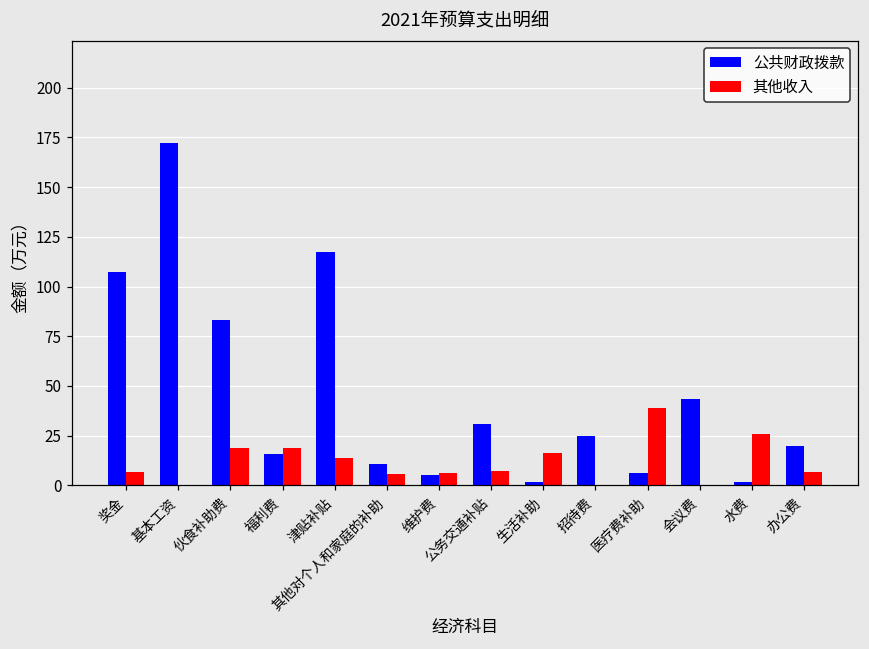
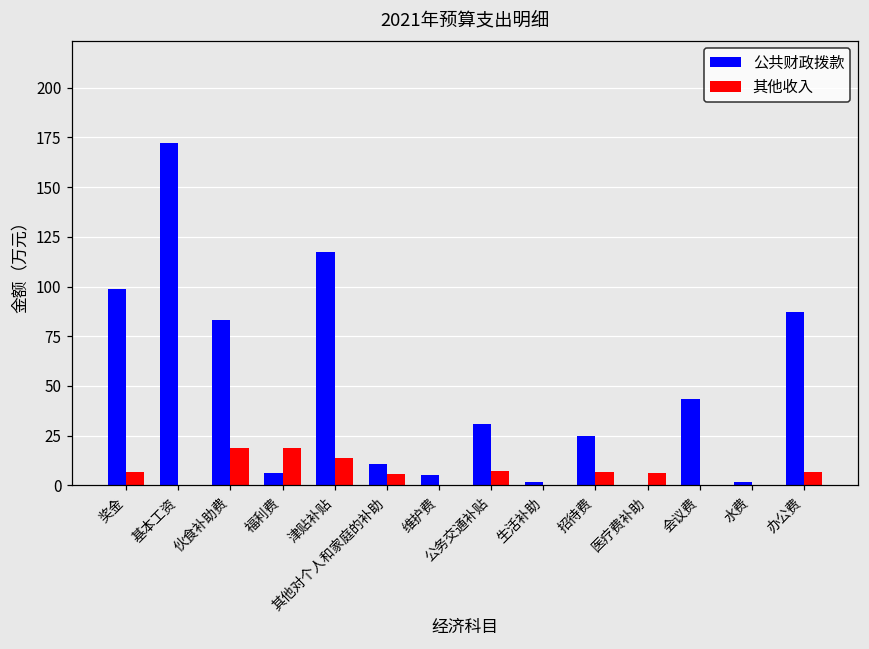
  {
    "公共财政拨款": {
-     "奖金": 107,
+     "奖金": 99,
      "基本工资": 172,
      "伙食补助费": 83,
-     "福利费": 16,
+     "福利费": 6,
      "津贴补贴": 117,
      "其他对个人和家庭的补助": 11,
      "维护费": 5,
      "公务交通补贴": 31,
      "生活补助": 2,
      "招待费": 25,
-     "医疗费补助": 6,
+     "医疗费补助": 0,
      "会议费": 43,
      "水费": 2,
-     "办公费": 20
+     "办公费": 87
    },
    "其他收入": {
      "奖金": 7,
      "基本工资": 0,
      "伙食补助费": 19,
      "福利费": 19,
      "津贴补贴": 14,
      "其他对个人和家庭的补助": 6,
-     "维护费": 6,
+     "维护费": 0,
      "公务交通补贴": 7,
-     "生活补助": 17,
-     "招待费": 0,
-     "医疗费补助": 39,
+     "生活补助": 0,
+     "招待费": 7,
+     "医疗费补助": 7,
      "会议费": 0,
-     "水费": 26,
+     "水费": 0,
      "办公费": 7
    }
  }
